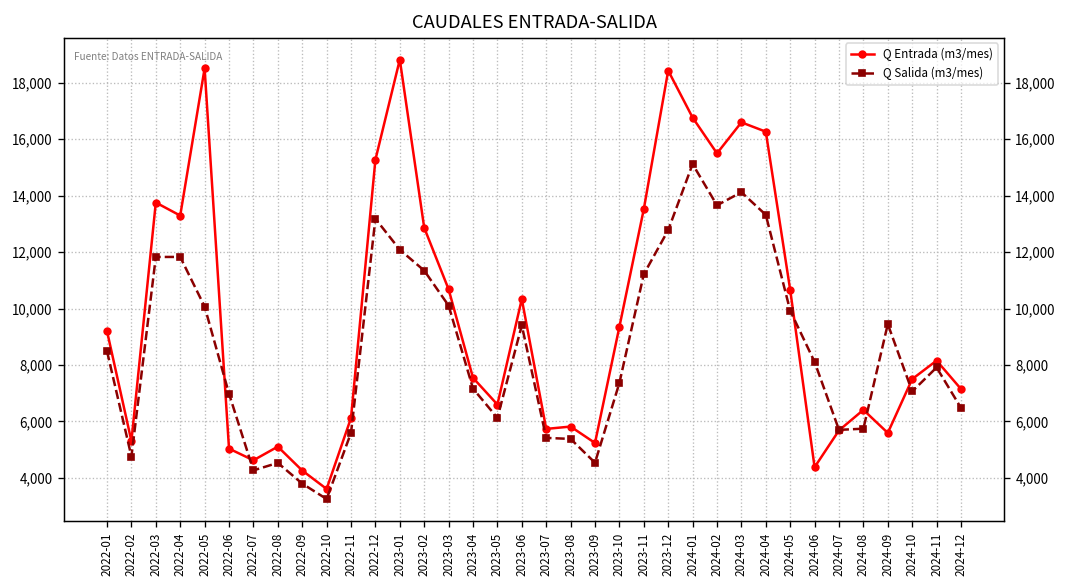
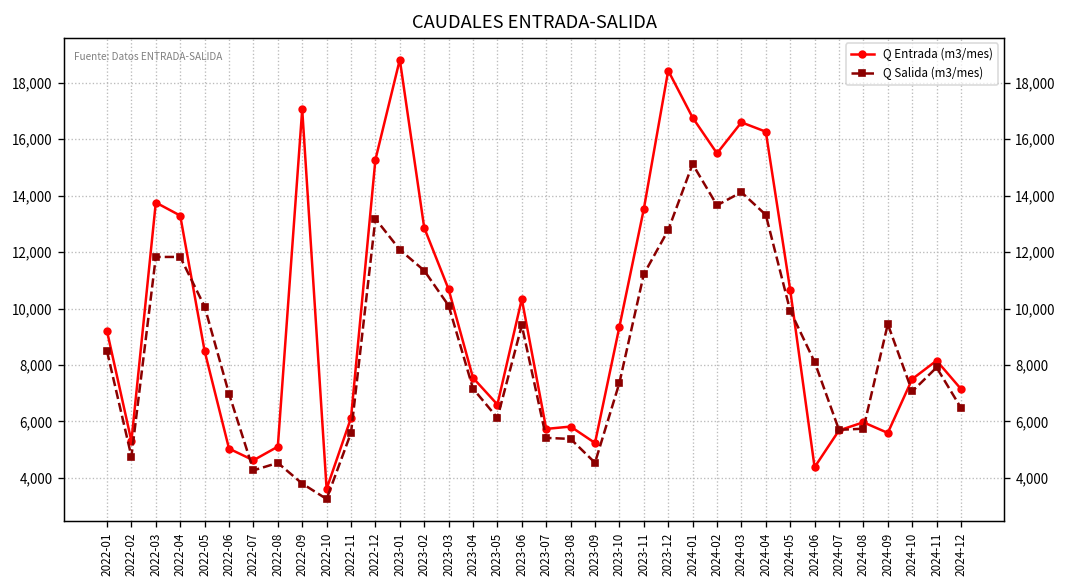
  {
    "Q Entrada (m3/mes)": {
      "2022-01": "9,200",
      "2022-02": "5,300",
      "2022-03": "13,800",
      "2022-04": "13,300",
-     "2022-05": "18,500",
+     "2022-05": "8,500",
      "2022-06": "5,000",
      "2022-07": "4,600",
      "2022-08": "5,100",
-     "2022-09": "4,300",
+     "2022-09": "17,000",
      "2022-10": "3,600",
      "2022-11": "6,100",
      "2022-12": "15,300",
      "2023-01": "18,800",
      "2023-02": "12,900",
      "2023-03": "10,700",
      "2023-04": "7,500",
      "2023-05": "6,600",
      "2023-06": "10,300",
      "2023-07": "5,700",
      "2023-08": "5,800",
      "2023-09": "5,200",
      "2023-10": "9,400",
      "2023-11": "13,500",
      "2023-12": "18,400",
      "2024-01": "16,800",
      "2024-02": "15,500",
      "2024-03": "16,600",
      "2024-04": "16,300",
      "2024-05": "10,700",
      "2024-06": "4,400",
-     "2024-08": "6,400",
+     "2024-08": "6,000",
      "2024-09": "5,600",
      "2024-10": "7,500",
      "2024-11": "8,200",
      "2024-12": "7,200"
    },
    "Q Salida (m3/mes)": {
      "2022-01": "8,500",
      "2022-02": "4,800",
      "2022-03": "11,800",
      "2022-04": "11,800",
      "2022-05": "10,100",
      "2022-06": "7,000",
      "2022-07": "4,300",
      "2022-08": "4,500",
      "2022-09": "3,800",
      "2022-10": "3,300",
      "2022-11": "5,600",
      "2022-12": "13,200",
      "2023-01": "12,100",
      "2023-02": "11,300",
      "2023-03": "10,100",
      "2023-04": "7,200",
      "2023-05": "6,100",
      "2023-06": "9,400",
      "2023-07": "5,400",
      "2023-08": "5,400",
      "2023-09": "4,500",
      "2023-10": "7,400",
      "2023-11": "11,200",
      "2023-12": "12,800",
      "2024-01": "15,100",
      "2024-02": "13,700",
      "2024-03": "14,100",
      "2024-04": "13,300",
      "2024-05": "9,900",
      "2024-06": "8,100",
      "2024-08": "5,700",
      "2024-09": "9,400",
      "2024-10": "7,100",
      "2024-11": "7,900",
      "2024-12": "6,500"
    }
  }
